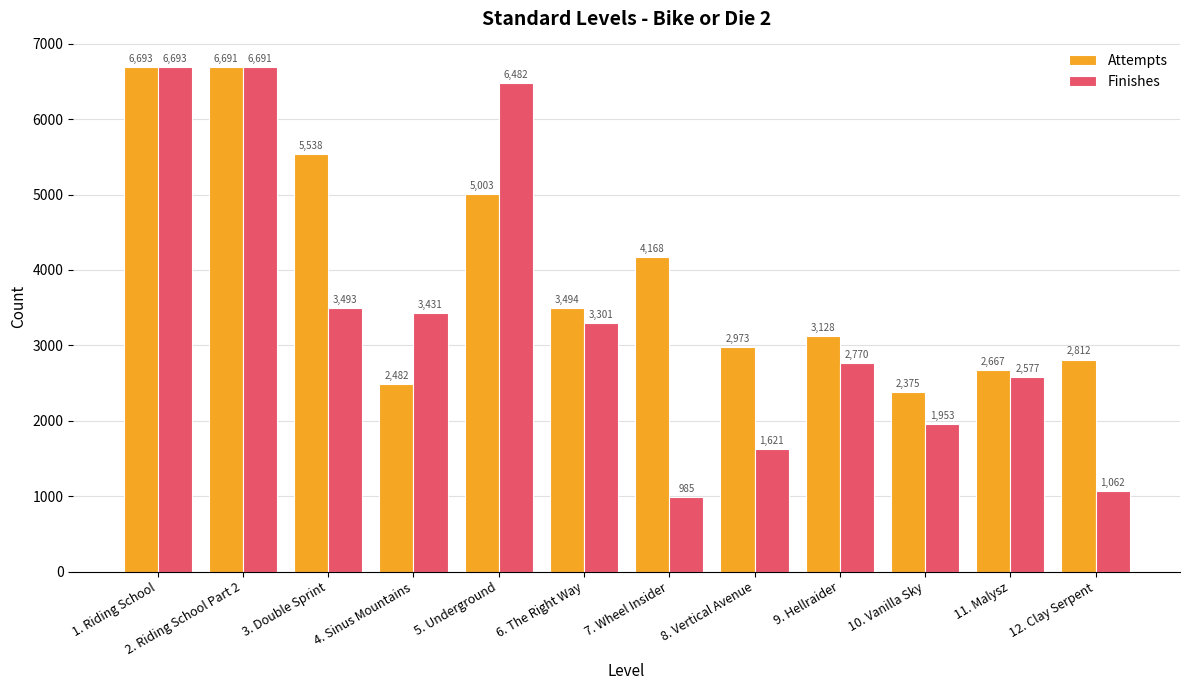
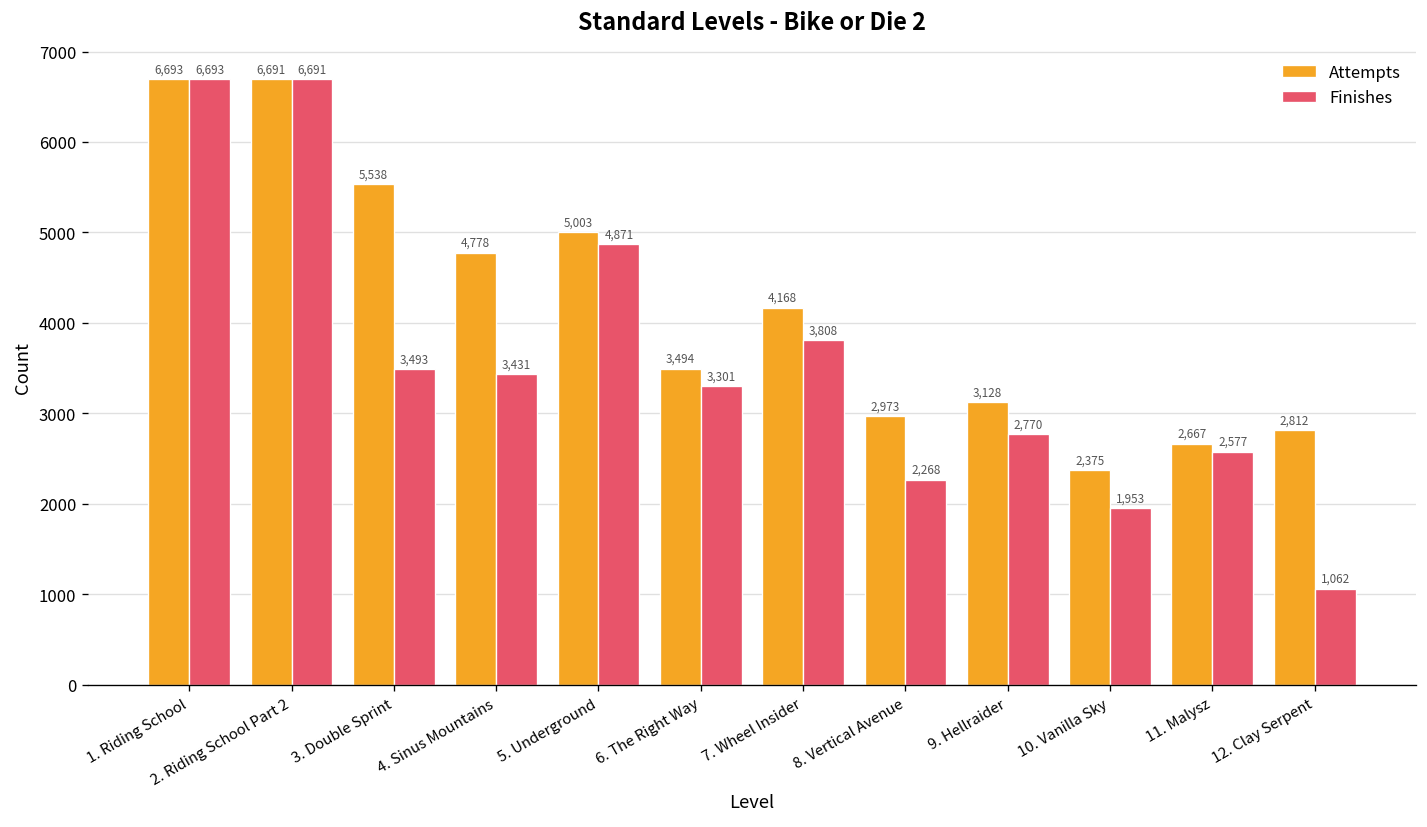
  {
    "Attempts": {
      "1. Riding School": "6,693",
      "2. Riding School Part 2": "6,691",
      "3. Double Sprint": "5,538",
-     "4. Sinus Mountains": "2,482",
+     "4. Sinus Mountains": "4,778",
      "5. Underground": "5,003",
      "6. The Right Way": "3,494",
      "7. Wheel Insider": "4,168",
      "8. Vertical Avenue": "2,973",
      "9. Hellraider": "3,128",
      "10. Vanilla Sky": "2,375",
      "11. Malysz": "2,667",
      "12. Clay Serpent": "2,812"
    },
    "Finishes": {
      "1. Riding School": "6,693",
      "2. Riding School Part 2": "6,691",
      "3. Double Sprint": "3,493",
      "4. Sinus Mountains": "3,431",
-     "5. Underground": "6,482",
+     "5. Underground": "4,871",
      "6. The Right Way": "3,301",
-     "7. Wheel Insider": "985",
-     "8. Vertical Avenue": "1,621",
+     "7. Wheel Insider": "3,808",
+     "8. Vertical Avenue": "2,268",
      "9. Hellraider": "2,770",
      "10. Vanilla Sky": "1,953",
      "11. Malysz": "2,577",
      "12. Clay Serpent": "1,062"
    }
  }
